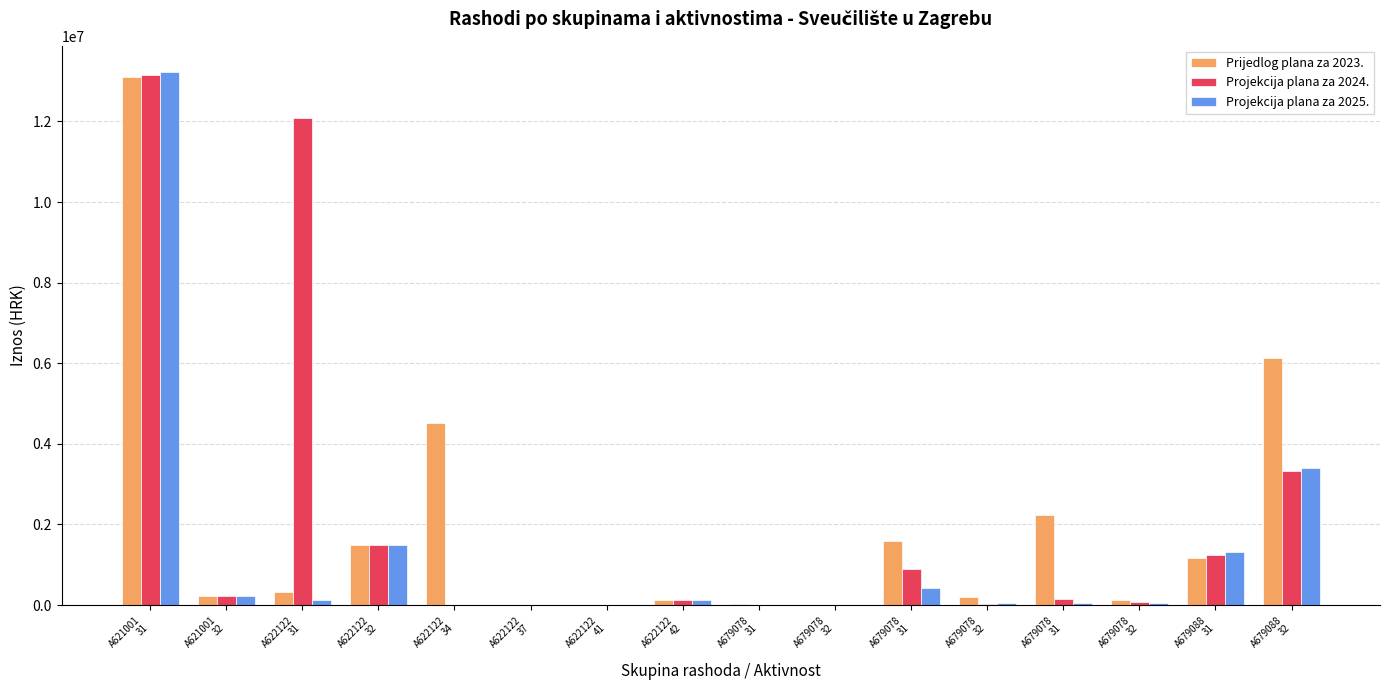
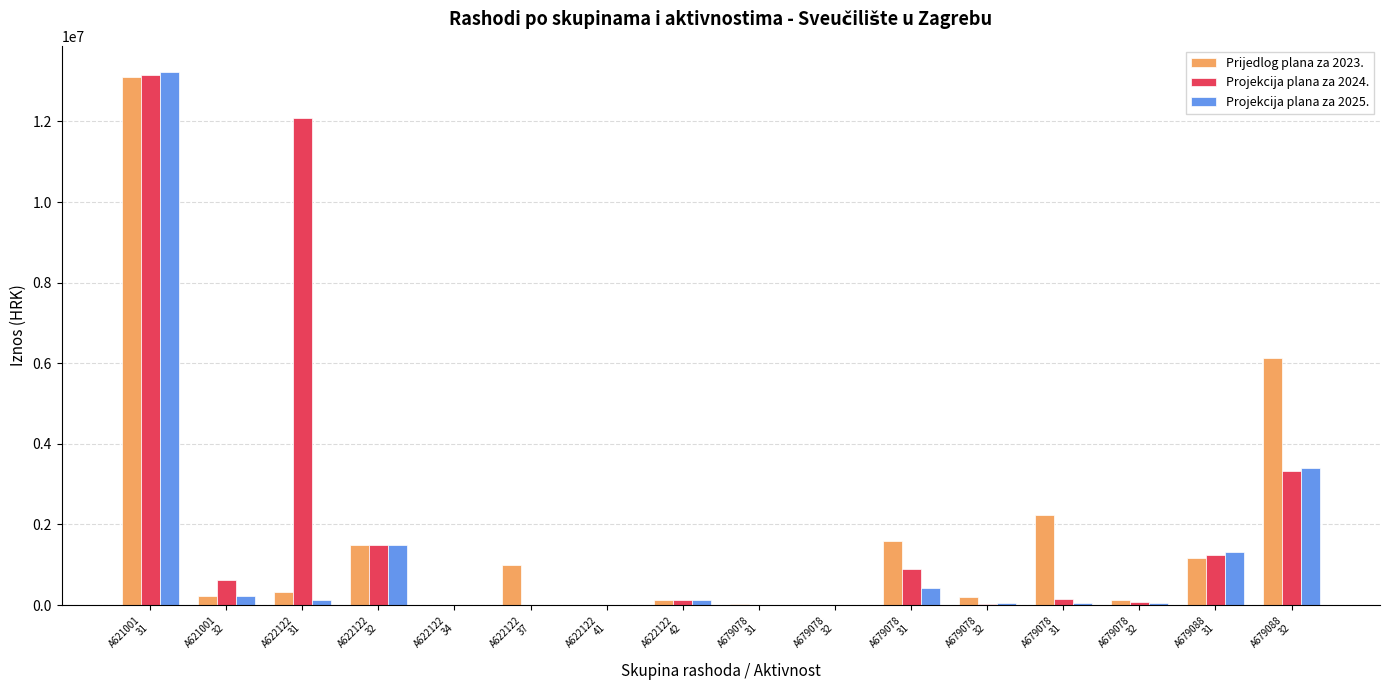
  {
    "Prijedlog plana za 2023.": {
      "A621001 31": 13100000,
      "A621001 32": 200000,
      "A622122 31": 300000,
      "A622122 32": 1500000,
-     "A622122 34": 4500000,
-     "A622122 37": 0,
+     "A622122 34": 0,
+     "A622122 37": 1000000,
      "A622122 42": 100000,
      "A679088 31": 1200000,
      "A679088 32": 6100000
    },
    "Projekcija plana za 2024.": {
      "A621001 31": 13200000,
-     "A621001 32": 200000,
+     "A621001 32": 600000,
      "A622122 31": 12100000,
      "A622122 32": 1500000,
      "A622122 42": 100000,
      "A679088 31": 1200000,
      "A679088 32": 3300000
    },
    "Projekcija plana za 2025.": {
      "A621001 31": 13200000,
      "A621001 32": 200000,
      "A622122 31": 100000,
      "A622122 32": 1500000,
      "A622122 42": 100000,
      "A679088 31": 1300000,
      "A679088 32": 3400000
    }
  }
